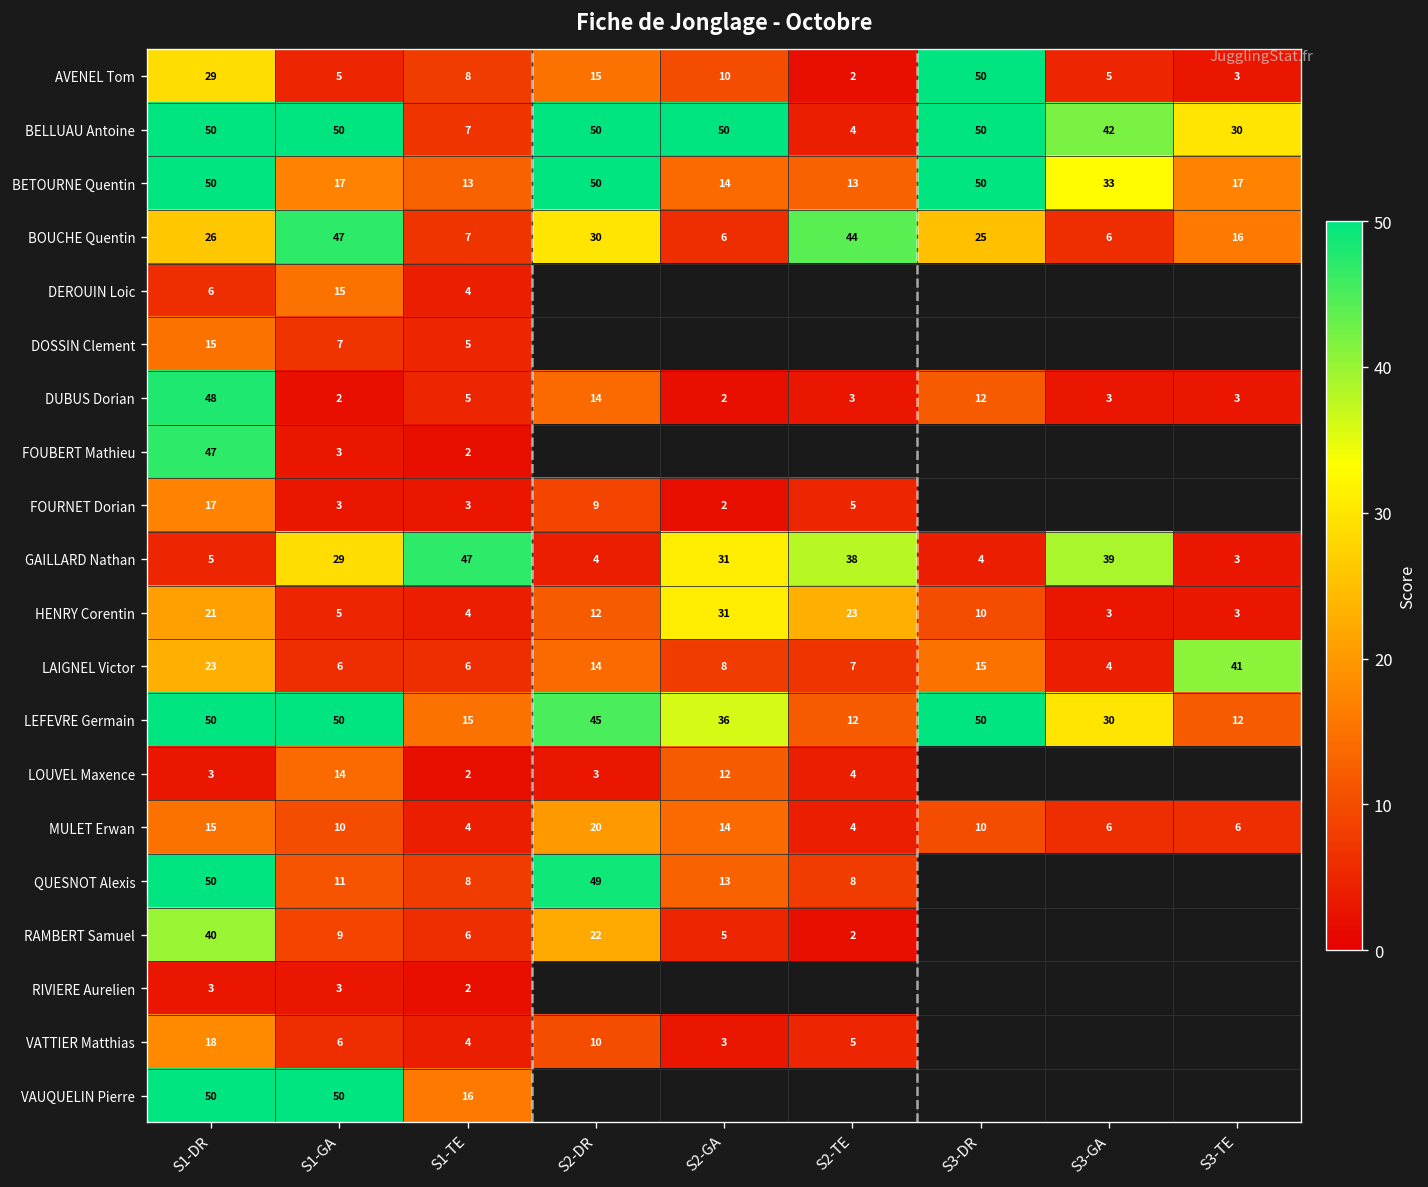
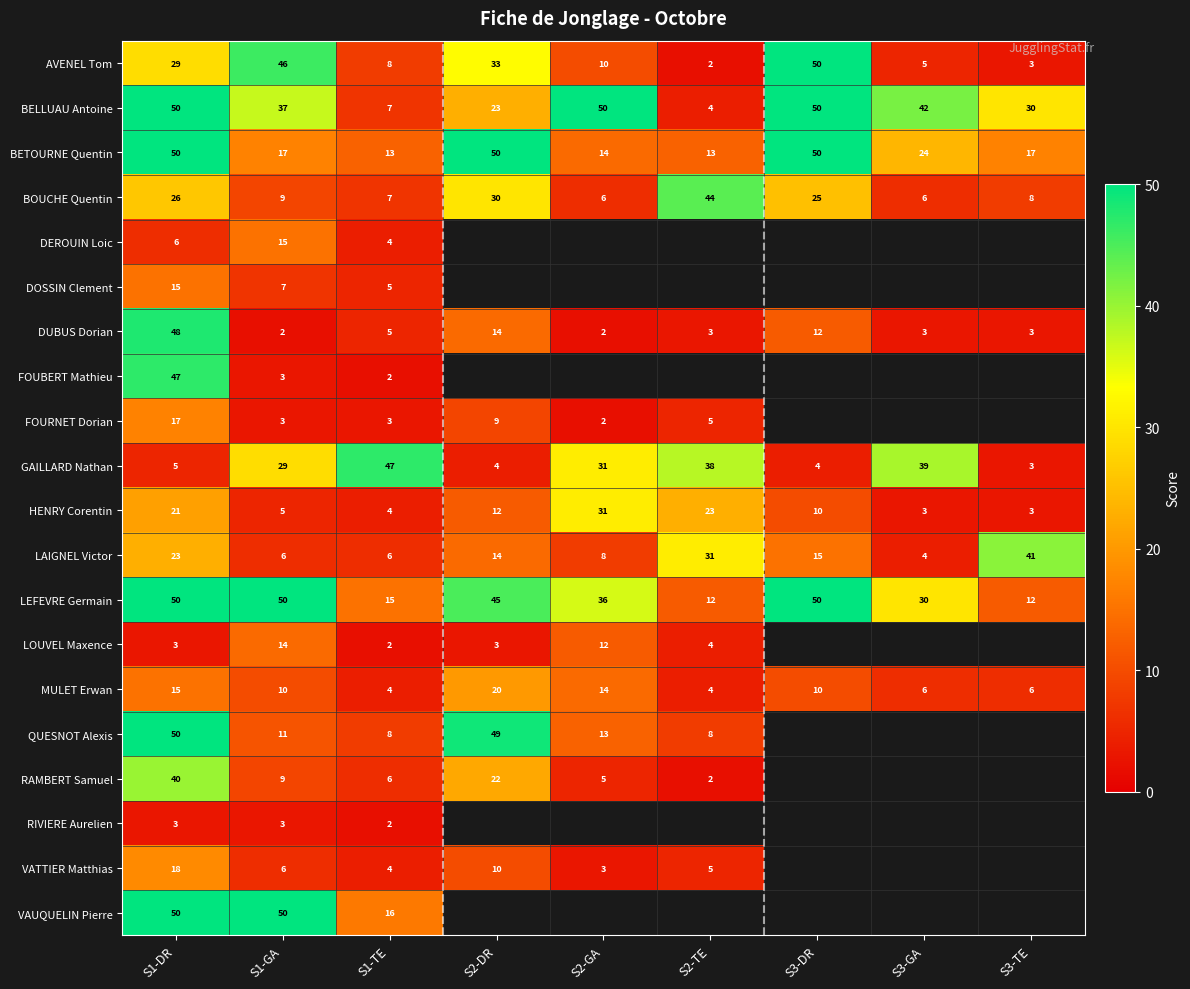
  {
    "AVENEL Tom": {
      "S1-DR": 29,
-     "S1-GA": 5,
+     "S1-GA": 46,
      "S1-TE": 8,
-     "S2-DR": 15,
+     "S2-DR": 33,
      "S2-GA": 10,
      "S2-TE": 2,
      "S3-DR": 50,
      "S3-GA": 5
    },
    "BELLUAU Antoine": {
      "S1-DR": 50,
-     "S1-GA": 50,
+     "S1-GA": 37,
      "S1-TE": 7,
-     "S2-DR": 50,
+     "S2-DR": 23,
      "S2-GA": 50,
      "S2-TE": 4,
      "S3-DR": 50,
      "S3-GA": 42,
      "S3-TE": 30
    },
    "BETOURNE Quentin": {
      "S1-DR": 50,
      "S1-GA": 17,
      "S1-TE": 13,
      "S2-DR": 50,
      "S2-GA": 14,
      "S2-TE": 13,
      "S3-DR": 50,
-     "S3-GA": 33,
+     "S3-GA": 24,
      "S3-TE": 17
    },
    "BOUCHE Quentin": {
      "S1-DR": 26,
-     "S1-GA": 47,
+     "S1-GA": 9,
      "S1-TE": 7,
      "S2-DR": 30,
      "S2-GA": 6,
      "S2-TE": 44,
      "S3-DR": 25,
      "S3-GA": 6,
-     "S3-TE": 16
+     "S3-TE": 8
    },
    "DEROUIN Loic": {
      "S1-DR": 6,
      "S1-GA": 15,
      "S1-TE": 4
    },
    "DOSSIN Clement": {
      "S1-DR": 15,
      "S1-GA": 7,
      "S1-TE": 5
    },
    "DUBUS Dorian": {
      "S1-DR": 48,
      "S1-GA": 2,
      "S1-TE": 5,
      "S2-DR": 14,
      "S2-GA": 2,
      "S2-TE": 3,
      "S3-DR": 12,
      "S3-GA": 3,
      "S3-TE": 3
    },
    "FOUBERT Mathieu": {
      "S1-DR": 47,
      "S1-GA": 3,
      "S1-TE": 2
    },
    "FOURNET Dorian": {
      "S1-DR": 17,
      "S1-GA": 3,
      "S1-TE": 3,
      "S2-DR": 9,
      "S2-GA": 2,
      "S2-TE": 5
    },
    "GAILLARD Nathan": {
      "S1-DR": 5,
      "S1-GA": 29,
      "S1-TE": 47,
      "S2-DR": 4,
      "S2-GA": 31,
      "S2-TE": 38,
      "S3-DR": 4,
      "S3-GA": 39,
      "S3-TE": 3
    },
    "HENRY Corentin": {
      "S1-DR": 21,
      "S1-GA": 5,
      "S1-TE": 4,
      "S2-DR": 12,
      "S2-GA": 31,
      "S2-TE": 23,
      "S3-DR": 10,
      "S3-GA": 3,
      "S3-TE": 3
    },
    "LAIGNEL Victor": {
      "S1-DR": 23,
      "S1-GA": 6,
      "S1-TE": 6,
      "S2-DR": 14,
      "S2-GA": 8,
-     "S2-TE": 7,
+     "S2-TE": 31,
      "S3-DR": 15,
      "S3-GA": 4,
      "S3-TE": 41
    },
    "LEFEVRE Germain": {
      "S1-DR": 50,
      "S1-GA": 50,
      "S1-TE": 15,
      "S2-DR": 45,
      "S2-GA": 36,
      "S2-TE": 12,
      "S3-DR": 50,
      "S3-GA": 30,
      "S3-TE": 12
    },
    "LOUVEL Maxence": {
      "S1-DR": 3,
      "S1-GA": 14,
      "S1-TE": 2,
      "S2-DR": 3,
      "S2-GA": 12,
      "S2-TE": 4
    },
    "MULET Erwan": {
      "S1-DR": 15,
      "S1-GA": 10,
      "S1-TE": 4,
      "S2-DR": 20,
      "S2-GA": 14,
      "S2-TE": 4,
      "S3-DR": 10,
      "S3-GA": 6,
      "S3-TE": 6
    },
    "QUESNOT Alexis": {
      "S1-DR": 50,
      "S1-GA": 11,
      "S1-TE": 8,
      "S2-DR": 49,
      "S2-GA": 13,
      "S2-TE": 8
    },
    "RAMBERT Samuel": {
      "S1-DR": 40,
      "S1-GA": 9,
      "S1-TE": 6,
      "S2-DR": 22,
      "S2-GA": 5,
      "S2-TE": 2
    },
    "RIVIERE Aurelien": {
      "S1-DR": 3,
      "S1-GA": 3,
      "S1-TE": 2
    },
    "VATTIER Matthias": {
      "S1-DR": 18,
      "S1-GA": 6,
      "S1-TE": 4,
      "S2-DR": 10,
      "S2-GA": 3,
      "S2-TE": 5
    },
    "VAUQUELIN Pierre": {
      "S1-DR": 50,
      "S1-GA": 50,
      "S1-TE": 16
    }
  }
